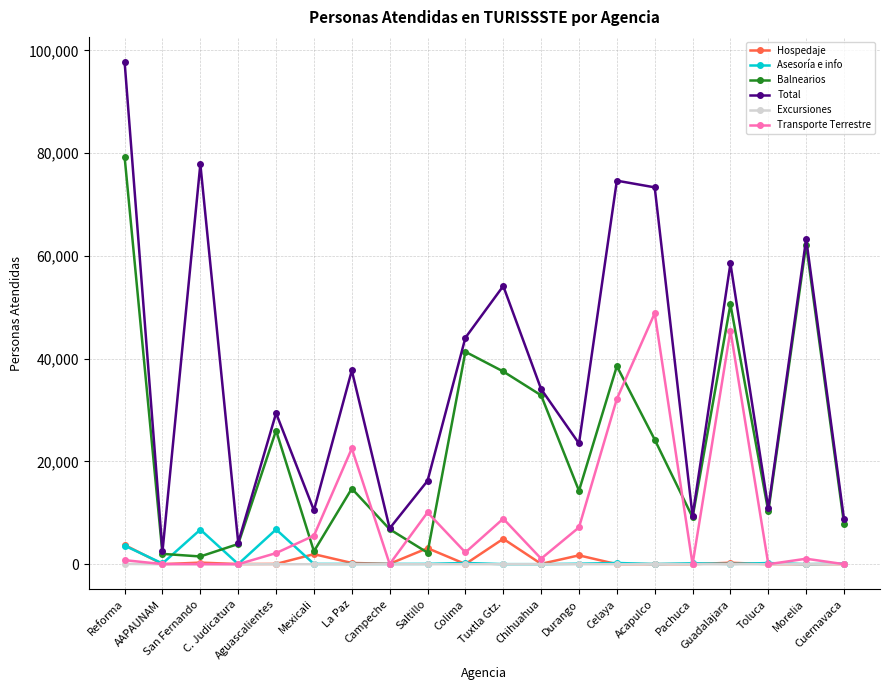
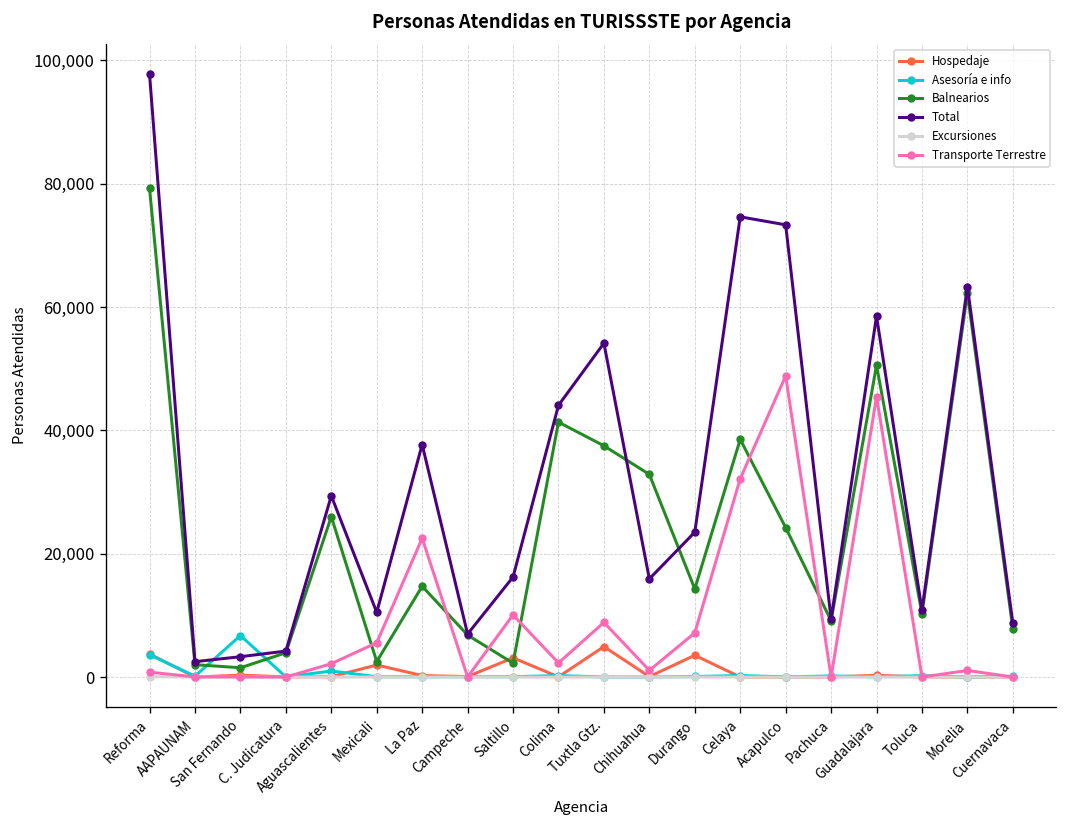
  {
    "Hospedaje": {
      "Mexicali": "2,000",
      "Saltillo": "3,000",
      "Tuxtla Gtz.": "5,000",
-     "Durango": "2,000"
+     "Durango": "4,000"
    },
    "Asesoría e info": {
      "San Fernando": "7,000",
-     "Aguascalientes": "7,000"
+     "Aguascalientes": "1,000"
    },
    "Balnearios": {
      "Reforma": "79,000",
      "San Fernando": "2,000",
      "Aguascalientes": "26,000",
      "Mexicali": "3,000",
      "La Paz": "15,000",
      "Saltillo": "2,000",
      "Colima": "41,000",
      "Tuxtla Gtz.": "38,000",
      "Chihuahua": "33,000",
      "Durango": "14,000",
      "Celaya": "39,000",
      "Acapulco": "24,000",
      "Guadalajara": "51,000",
      "Toluca": "10,000",
      "Morelia": "62,000",
      "Cuernavaca": "8,000"
    },
    "Total": {
      "Reforma": "98,000",
-     "San Fernando": "78,000",
+     "San Fernando": "3,000",
      "Aguascalientes": "29,000",
      "Mexicali": "10,000",
      "La Paz": "38,000",
      "Saltillo": "16,000",
      "Colima": "44,000",
      "Tuxtla Gtz.": "54,000",
-     "Chihuahua": "34,000",
+     "Chihuahua": "16,000",
      "Durango": "23,000",
      "Celaya": "75,000",
      "Acapulco": "73,000",
      "Guadalajara": "59,000",
      "Toluca": "11,000",
      "Morelia": "63,000",
      "Cuernavaca": "9,000"
    },
    "Excursiones": {
      "Reforma": "0"
    },
    "Transporte Terrestre": {
      "Reforma": "1,000",
      "Aguascalientes": "2,000",
      "Mexicali": "6,000",
      "La Paz": "23,000",
      "Saltillo": "10,000",
      "Colima": "2,000",
      "Tuxtla Gtz.": "9,000",
      "Chihuahua": "1,000",
      "Durango": "7,000",
      "Celaya": "32,000",
      "Acapulco": "49,000",
      "Guadalajara": "45,000",
      "Morelia": "1,000"
    }
  }
